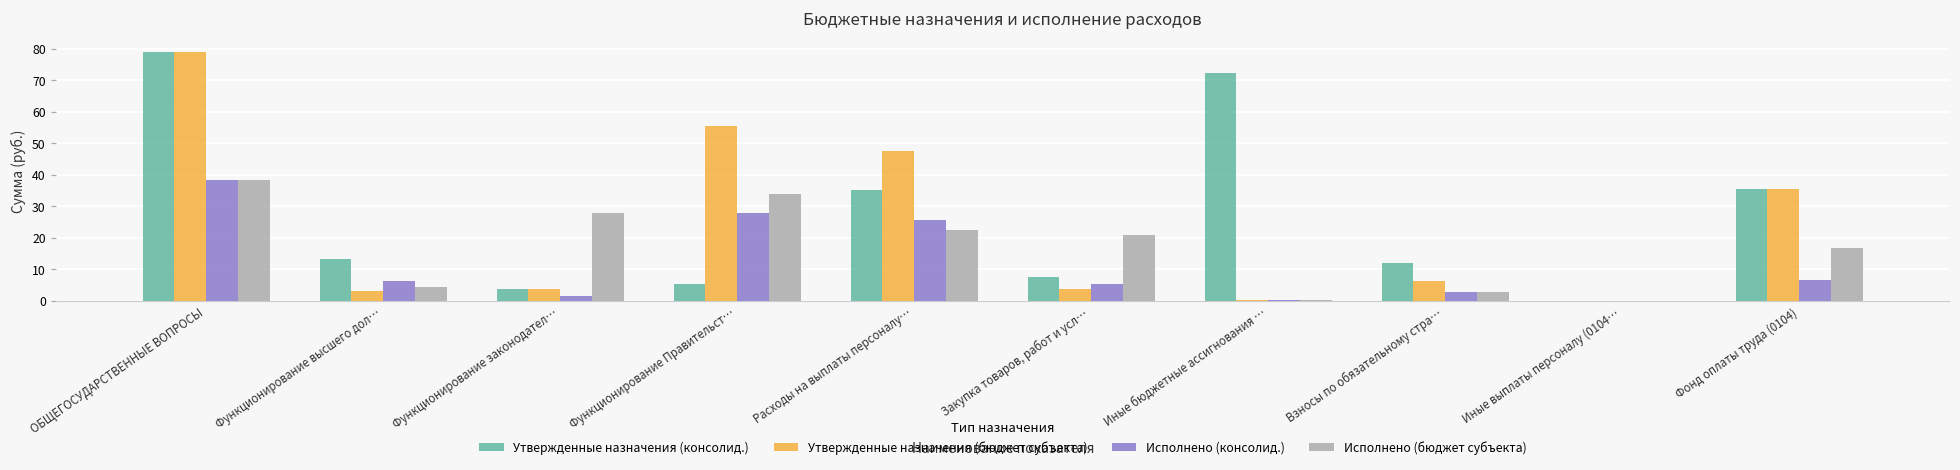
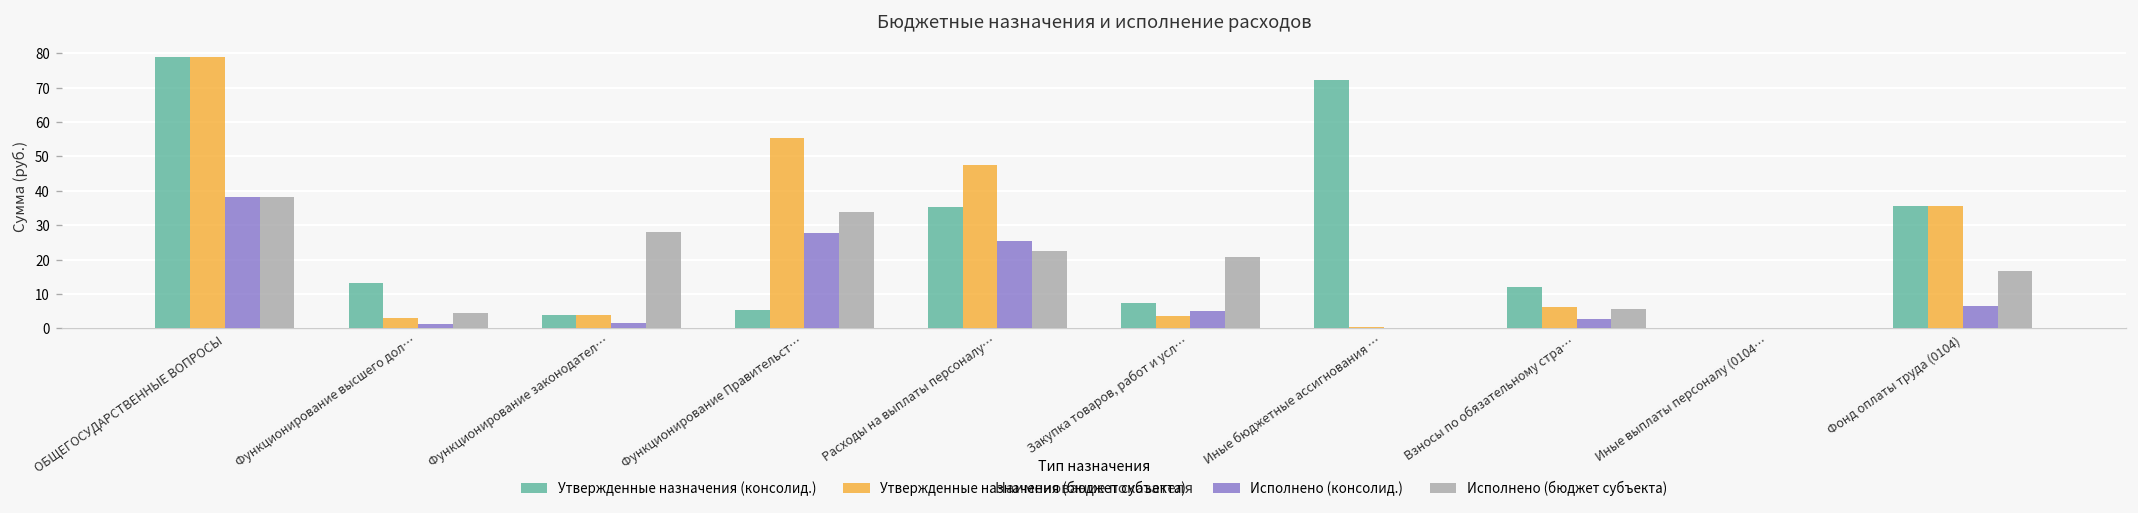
  {
    "Утвержденные назначения (консолид.)": {
      "ОБЩЕГОСУДАРСТВЕННЫЕ ВОПРОСЫ": 79,
      "Функционирование высшего дол…": 13,
      "Функционирование законодател…": 4,
      "Функционирование Правительст…": 5,
      "Расходы на выплаты персоналу…": 35,
      "Закупка товаров, работ и усл…": 7,
      "Иные бюджетные ассигнования …": 72,
      "Взносы по обязательному стра…": 12,
      "Фонд оплаты труда (0104)": 35
    },
    "Утвержденные назначения (бюджет субъекта)": {
      "ОБЩЕГОСУДАРСТВЕННЫЕ ВОПРОСЫ": 79,
      "Функционирование высшего дол…": 3,
      "Функционирование законодател…": 4,
      "Функционирование Правительст…": 55,
      "Расходы на выплаты персоналу…": 47,
      "Закупка товаров, работ и усл…": 4,
      "Взносы по обязательному стра…": 6,
      "Фонд оплаты труда (0104)": 35
    },
    "Исполнено (консолид.)": {
      "ОБЩЕГОСУДАРСТВЕННЫЕ ВОПРОСЫ": 38,
-     "Функционирование высшего дол…": 6,
+     "Функционирование высшего дол…": 1,
      "Функционирование законодател…": 2,
      "Функционирование Правительст…": 28,
      "Расходы на выплаты персоналу…": 26,
      "Закупка товаров, работ и усл…": 5,
      "Взносы по обязательному стра…": 3,
      "Фонд оплаты труда (0104)": 6
    },
    "Исполнено (бюджет субъекта)": {
      "ОБЩЕГОСУДАРСТВЕННЫЕ ВОПРОСЫ": 38,
      "Функционирование высшего дол…": 4,
      "Функционирование законодател…": 28,
      "Функционирование Правительст…": 34,
      "Расходы на выплаты персоналу…": 22,
      "Закупка товаров, работ и усл…": 21,
-     "Взносы по обязательному стра…": 3,
+     "Взносы по обязательному стра…": 6,
      "Фонд оплаты труда (0104)": 17
    }
  }
